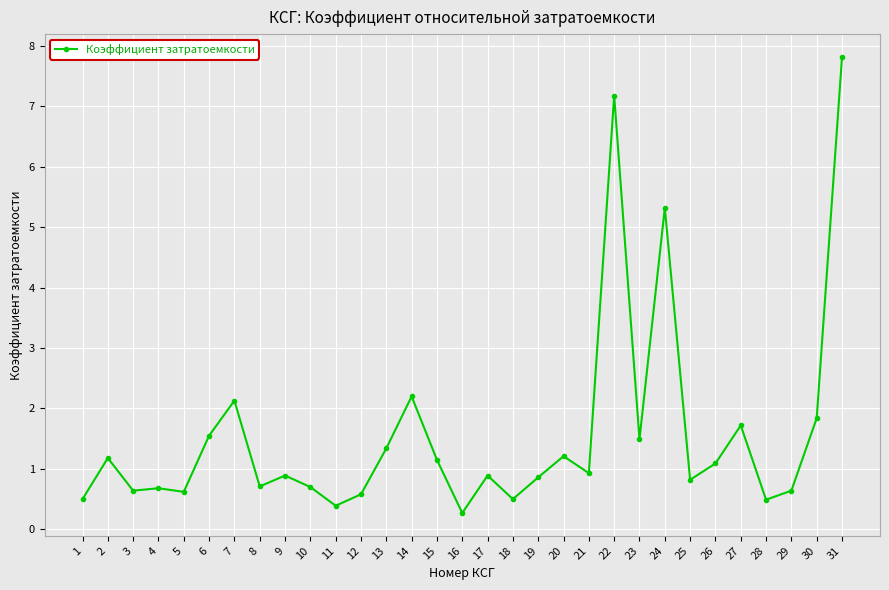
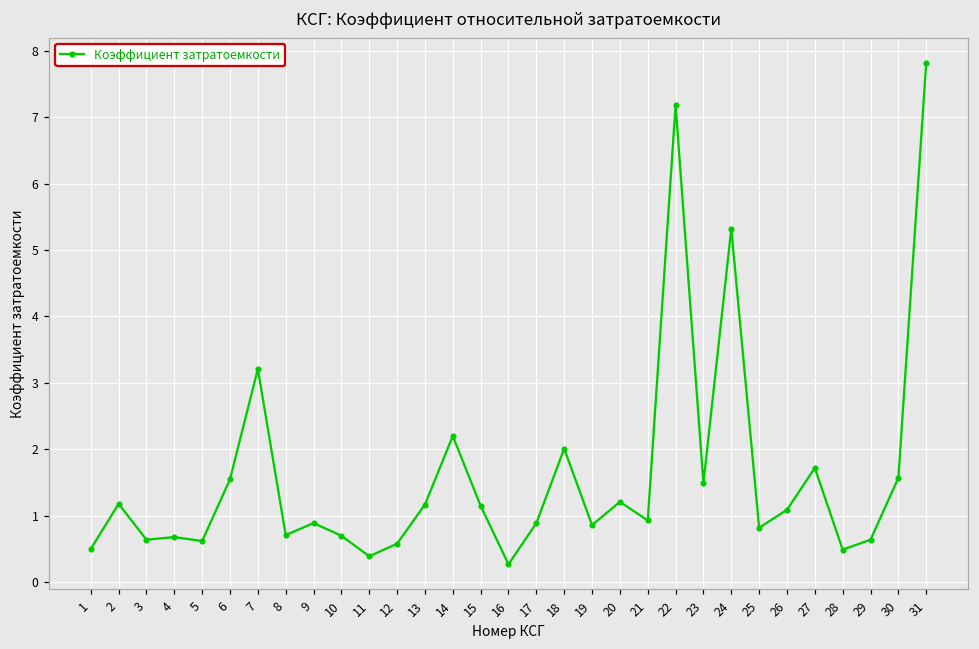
  {
    "1": 0.5,
    "2": 1.2,
    "3": 0.6,
    "4": 0.7,
    "5": 0.6,
    "6": 1.6,
-   "7": 2.1,
+   "7": 3.2,
    "8": 0.7,
    "9": 0.9,
    "10": 0.7,
    "11": 0.4,
    "12": 0.6,
-   "13": 1.3,
+   "13": 1.2,
    "14": 2.2,
    "15": 1.2,
    "16": 0.3,
    "17": 0.9,
-   "18": 0.5,
+   "18": 2.0,
    "19": 0.9,
    "20": 1.2,
    "21": 0.9,
    "22": 7.2,
    "23": 1.5,
    "24": 5.3,
    "25": 0.8,
    "26": 1.1,
    "27": 1.7,
    "28": 0.5,
    "29": 0.6,
-   "30": 1.8,
+   "30": 1.6,
    "31": 7.8
  }
